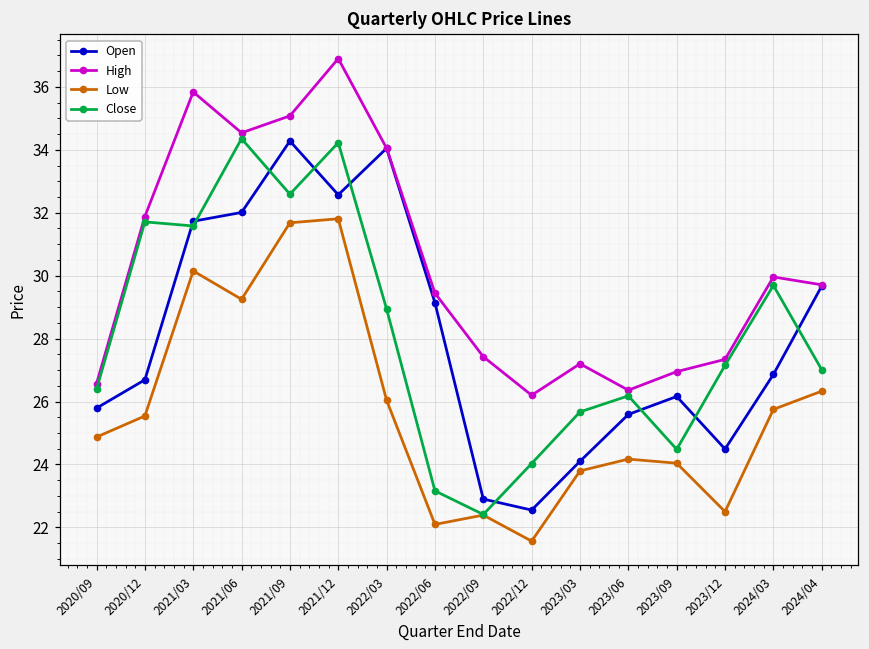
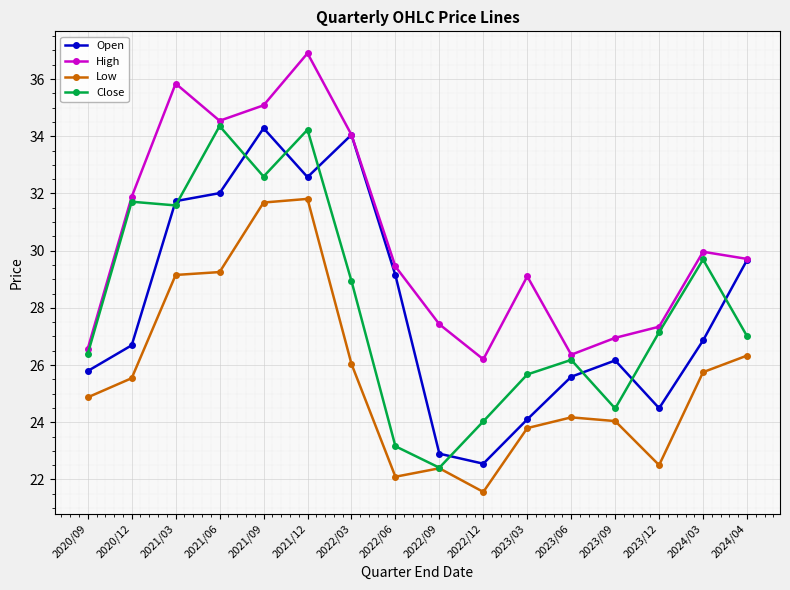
  {
    "Open": {
      "2020/09": 25.8,
      "2020/12": 26.7,
      "2021/03": 31.7,
      "2021/06": 32.0,
      "2021/09": 34.3,
      "2021/12": 32.6,
      "2022/06": 29.1,
      "2022/09": 22.9,
      "2022/12": 22.6,
      "2023/03": 24.1,
      "2023/06": 25.6,
      "2023/09": 26.2,
      "2023/12": 24.5,
      "2024/03": 26.9
    },
    "High": {
      "2020/09": 26.6,
      "2020/12": 31.9,
      "2021/03": 35.8,
      "2021/06": 34.5,
      "2021/09": 35.1,
      "2021/12": 36.9,
      "2022/06": 29.4,
      "2022/09": 27.4,
      "2022/12": 26.2,
-     "2023/03": 27.2,
+     "2023/03": 29.1,
      "2023/06": 26.4,
      "2023/09": 27.0,
      "2023/12": 27.3,
      "2024/03": 30.0
    },
    "Low": {
      "2020/09": 24.9,
      "2020/12": 25.5,
-     "2021/03": 30.2,
+     "2021/03": 29.1,
      "2021/06": 29.3,
      "2021/09": 31.7,
      "2021/12": 31.8,
      "2022/03": 26.0,
      "2022/06": 22.1,
      "2022/12": 21.6,
      "2023/03": 23.8,
      "2023/06": 24.2,
      "2023/09": 24.0,
      "2023/12": 22.5,
      "2024/03": 25.8,
      "2024/04": 26.3
    },
    "Close": {
      "2020/09": 26.4,
      "2020/12": 31.7,
      "2021/03": 31.6,
      "2021/06": 34.4,
      "2021/09": 32.6,
      "2021/12": 34.2,
      "2022/03": 28.9,
      "2022/06": 23.2,
      "2022/12": 24.0,
      "2023/03": 25.7,
      "2023/06": 26.2,
      "2023/09": 24.5,
      "2023/12": 27.2,
      "2024/03": 29.7,
      "2024/04": 27.0
    }
  }
